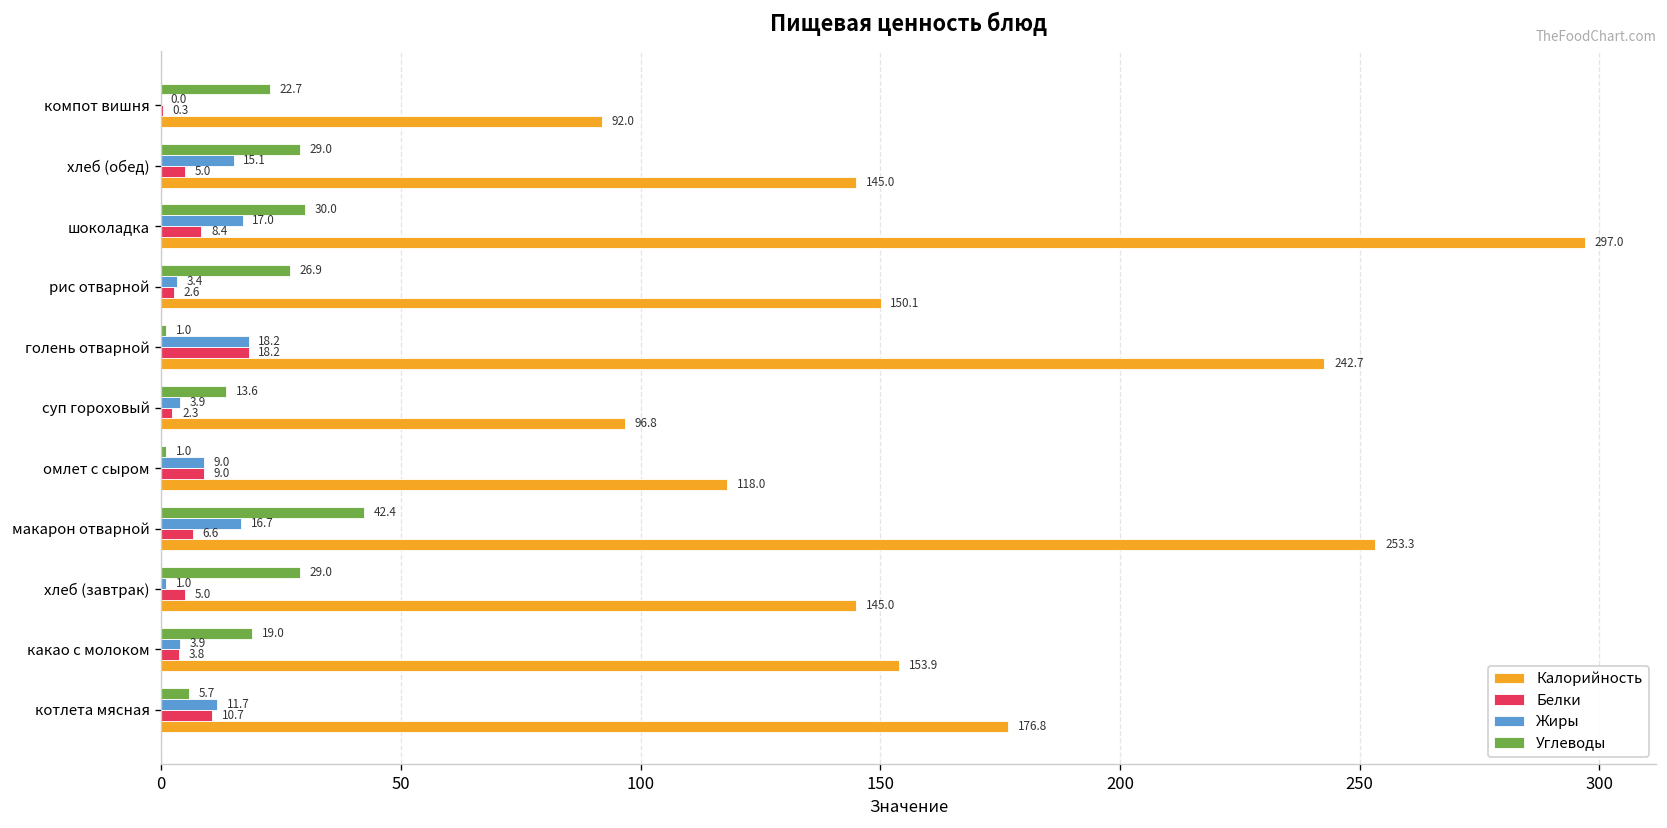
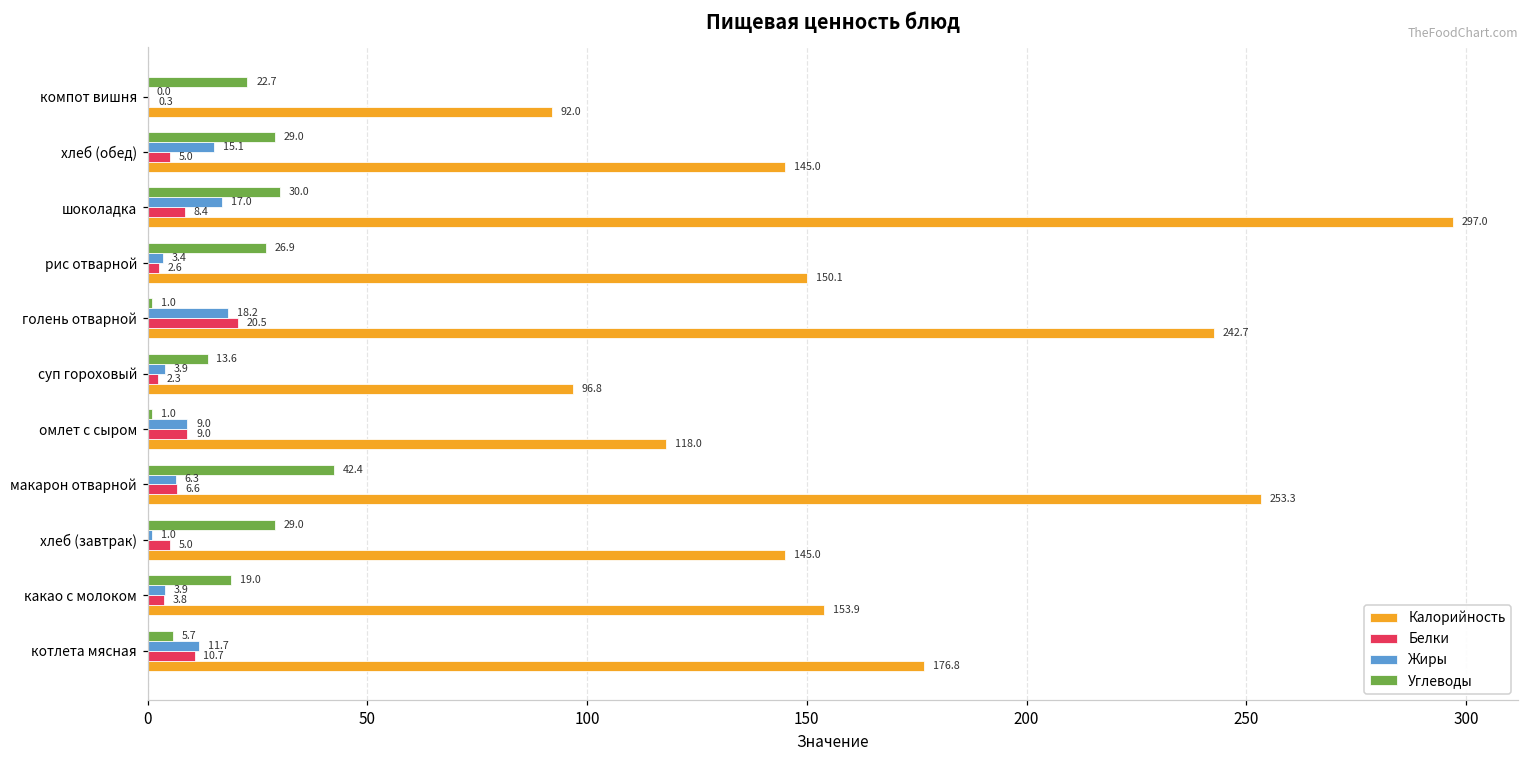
  {
    "Калорийность": {
      "компот вишня": 92.0,
      "хлеб (обед)": 145.0,
      "шоколадка": 297.0,
      "рис отварной": 150.1,
      "голень отварной": 242.7,
      "суп гороховый": 96.8,
      "омлет с сыром": 118.0,
      "макарон отварной": 253.3,
      "хлеб (завтрак)": 145.0,
      "какао с молоком": 153.9,
      "котлета мясная": 176.8
    },
    "Белки": {
      "компот вишня": 0.3,
      "хлеб (обед)": 5.0,
      "шоколадка": 8.4,
      "рис отварной": 2.6,
-     "голень отварной": 18.2,
+     "голень отварной": 20.5,
      "суп гороховый": 2.3,
      "омлет с сыром": 9.0,
      "макарон отварной": 6.6,
      "хлеб (завтрак)": 5.0,
      "какао с молоком": 3.8,
      "котлета мясная": 10.7
    },
    "Жиры": {
      "компот вишня": 0.0,
      "хлеб (обед)": 15.1,
      "шоколадка": 17.0,
      "рис отварной": 3.4,
      "голень отварной": 18.2,
      "суп гороховый": 3.9,
      "омлет с сыром": 9.0,
-     "макарон отварной": 16.7,
+     "макарон отварной": 6.3,
      "хлеб (завтрак)": 1.0,
      "какао с молоком": 3.9,
      "котлета мясная": 11.7
    },
    "Углеводы": {
      "компот вишня": 22.7,
      "хлеб (обед)": 29.0,
      "шоколадка": 30.0,
      "рис отварной": 26.9,
      "голень отварной": 1.0,
      "суп гороховый": 13.6,
      "омлет с сыром": 1.0,
      "макарон отварной": 42.4,
      "хлеб (завтрак)": 29.0,
      "какао с молоком": 19.0,
      "котлета мясная": 5.7
    }
  }
